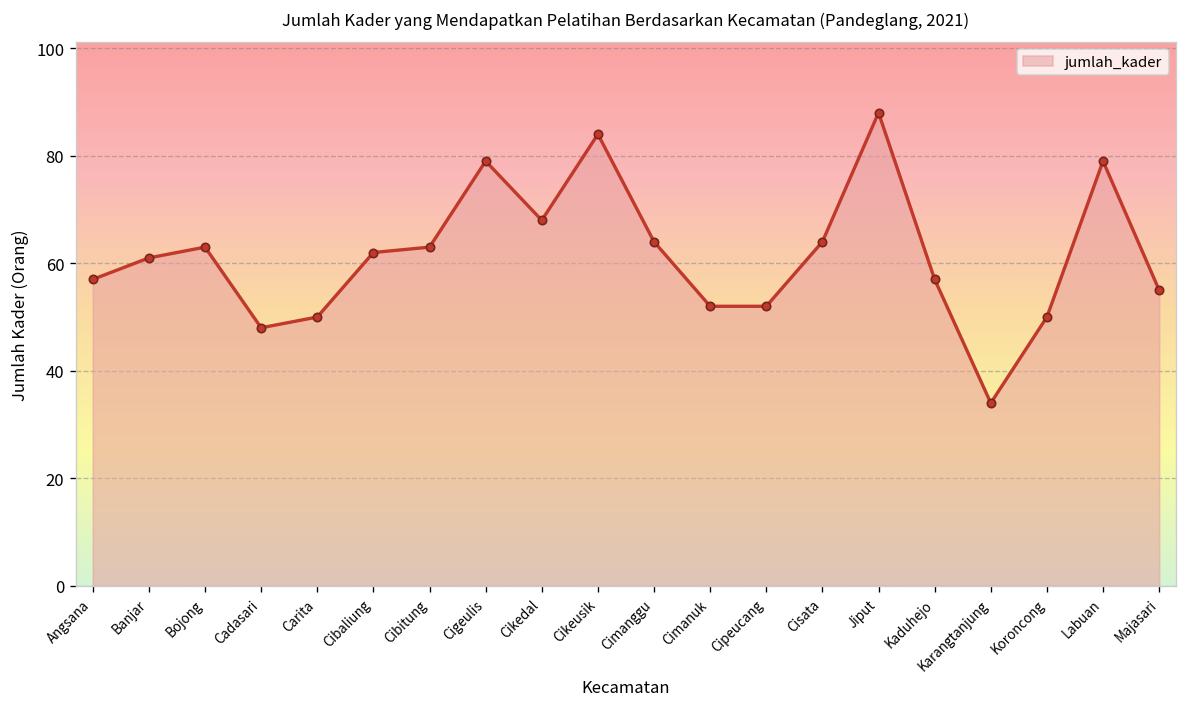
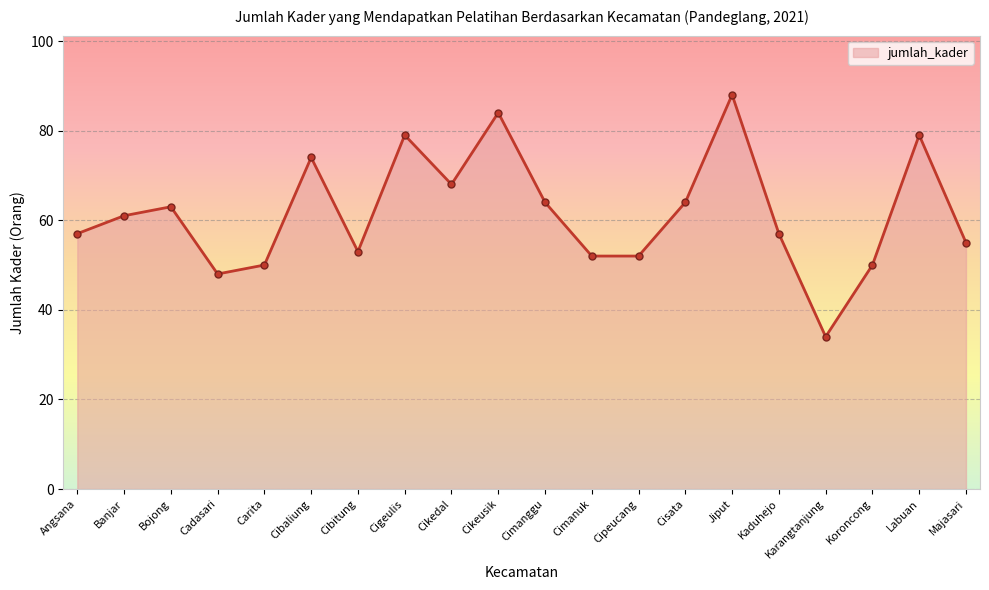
  {
    "Angsana": 57,
    "Banjar": 61,
    "Bojong": 63,
    "Cadasari": 48,
    "Carita": 50,
-   "Cibaliung": 62,
-   "Cibitung": 63,
+   "Cibaliung": 74,
+   "Cibitung": 53,
    "Cigeulis": 79,
    "Cikedal": 68,
    "Cikeusik": 84,
    "Cimanggu": 64,
    "Cimanuk": 52,
    "Cipeucang": 52,
    "Cisata": 64,
    "Jiput": 88,
    "Kaduhejo": 57,
    "Karangtanjung": 34,
    "Koroncong": 50,
    "Labuan": 79,
    "Majasari": 55
  }
